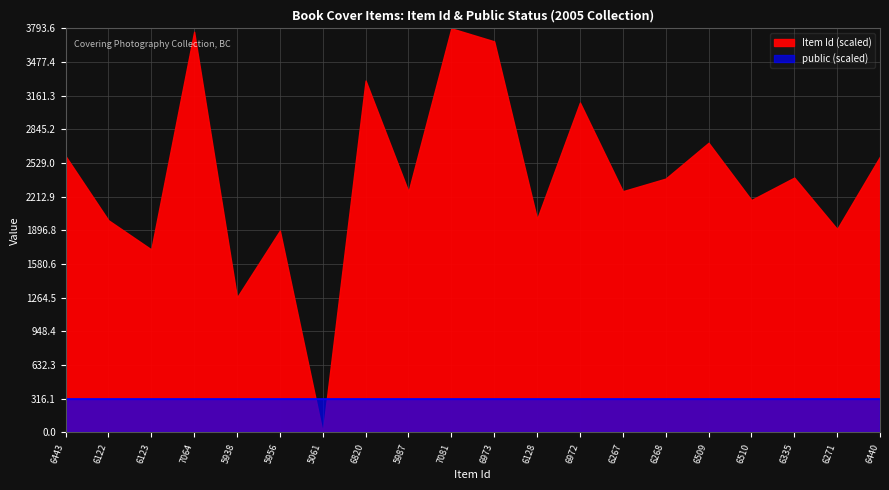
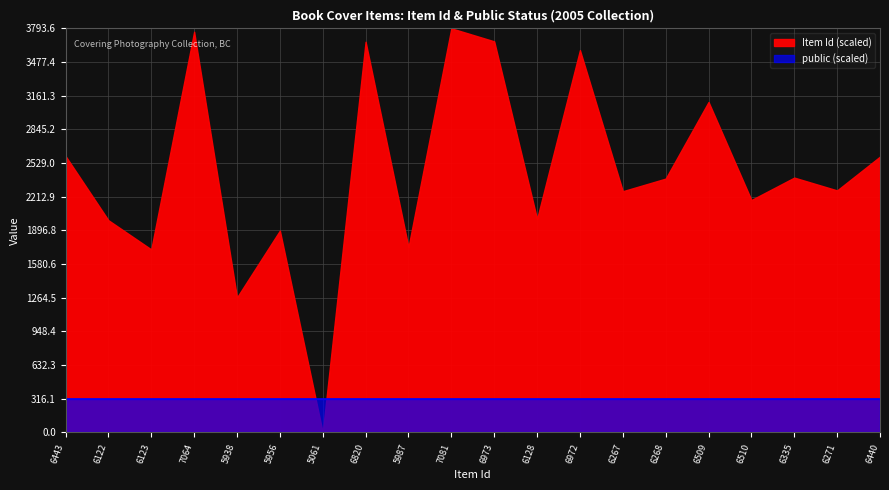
  {
    "Item Id (scaled)": {
      "6443": 2600,
      "6122": 1990,
      "6123": 1720,
      "7064": 3760,
      "5938": 1270,
      "5956": 1890,
      "5061": 0,
-     "6820": 3300,
-     "5987": 2260,
+     "6820": 3670,
+     "5987": 1740,
      "7081": 3790,
      "6973": 3670,
      "6128": 2000,
-     "6972": 3100,
+     "6972": 3590,
      "6267": 2260,
      "6268": 2380,
-     "6509": 2720,
+     "6509": 3100,
      "6510": 2180,
      "6335": 2390,
-     "6271": 1910,
+     "6271": 2270,
      "6440": 2590
    },
    "public (scaled)": {
      "6443": 320,
      "6122": 320,
      "6123": 320,
      "7064": 320,
      "5938": 320,
      "5956": 320,
      "5061": 320,
      "6820": 320,
      "5987": 320,
      "7081": 320,
      "6973": 320,
      "6128": 320,
      "6972": 320,
      "6267": 320,
      "6268": 320,
      "6509": 320,
      "6510": 320,
      "6335": 320,
      "6271": 320,
      "6440": 320
    }
  }
